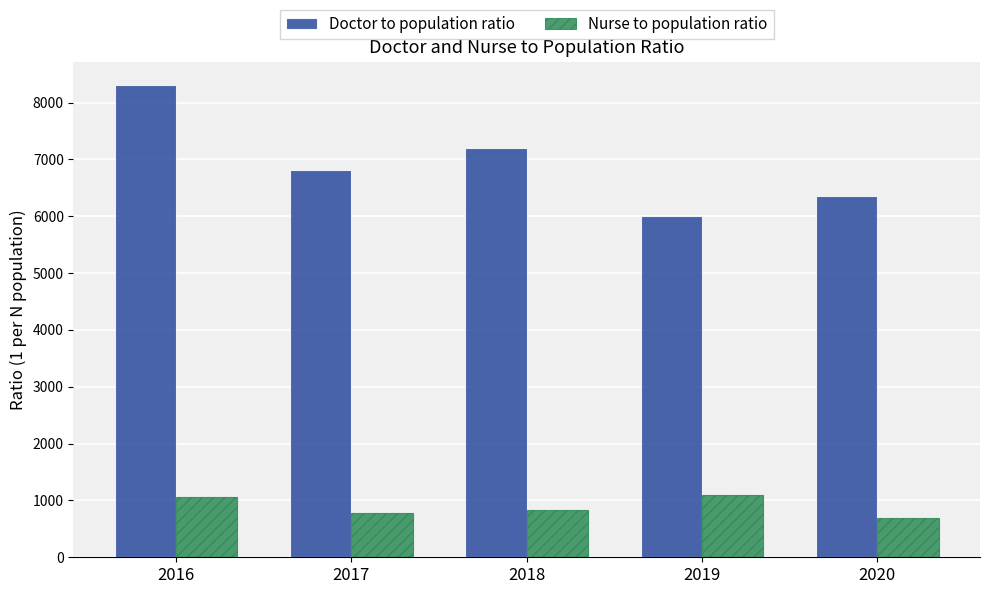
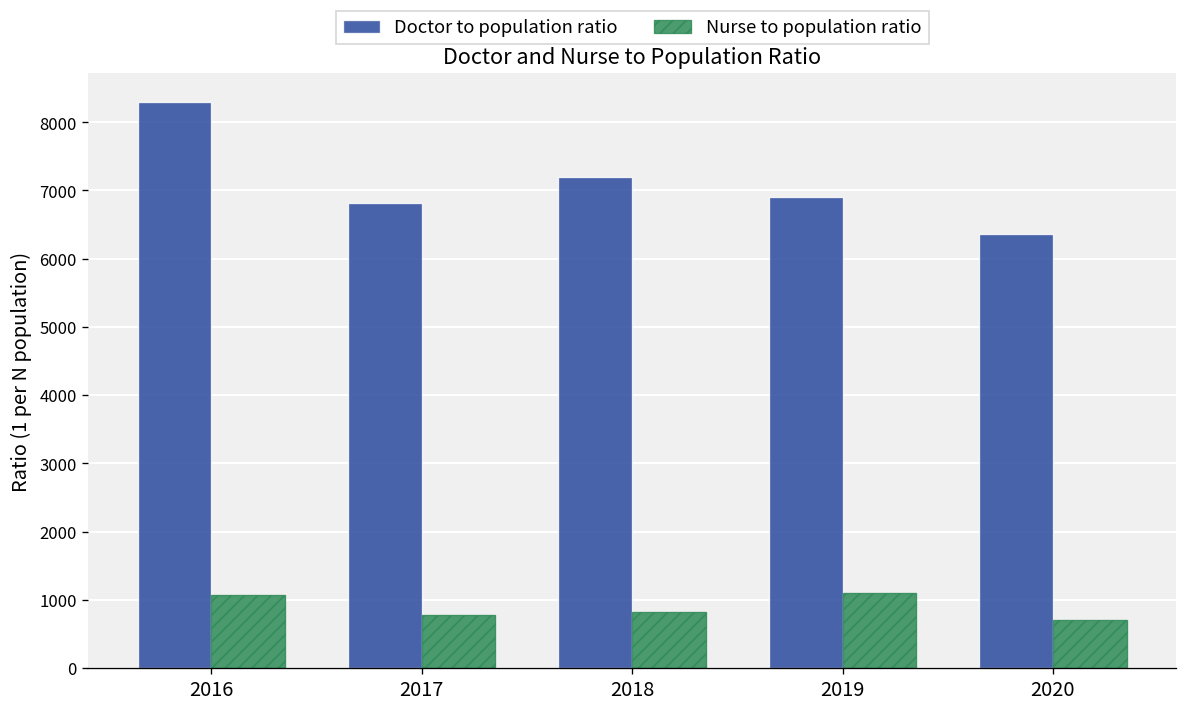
  {
    "Doctor to population ratio": {
      "2016": 8300,
      "2017": 6800,
      "2018": 7200,
-     "2019": 6000,
+     "2019": 6900,
      "2020": 6400
    },
    "Nurse to population ratio": {
      "2016": 1100,
      "2017": 800,
      "2018": 800,
      "2019": 1100,
      "2020": 700
    }
  }
